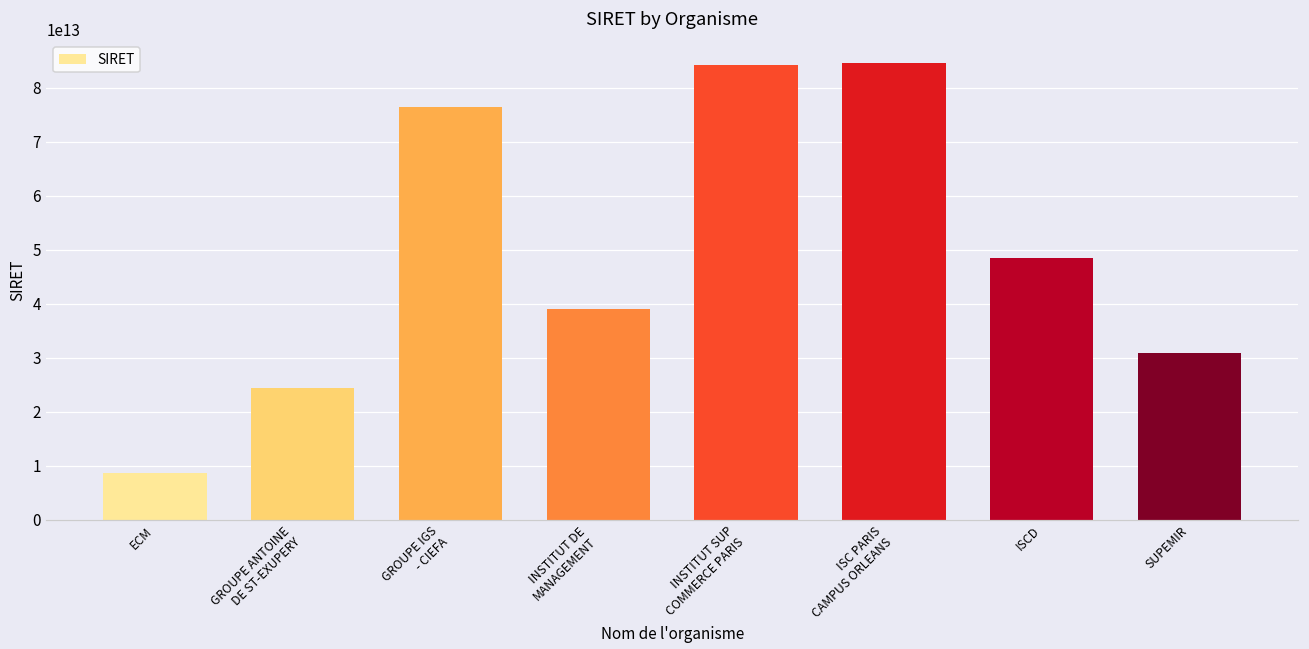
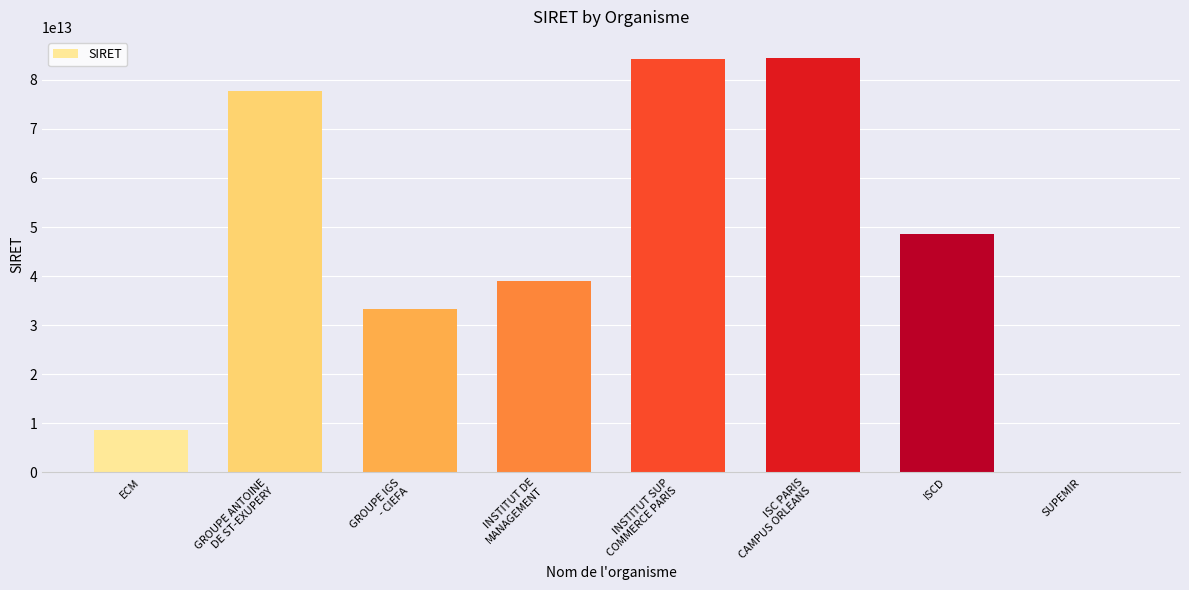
  {
    "ECM": 9000000000000,
-   "GROUPE ANTOINE DE ST-EXUPERY": 24000000000000,
-   "GROUPE IGS - CIEFA": 76000000000000,
+   "GROUPE ANTOINE DE ST-EXUPERY": 78000000000000,
+   "GROUPE IGS - CIEFA": 33000000000000,
    "INSTITUT DE MANAGEMENT": 39000000000000,
    "INSTITUT SUP COMMERCE PARIS": 84000000000000,
    "ISC PARIS CAMPUS ORLEANS": 85000000000000,
    "ISCD": 48000000000000,
-   "SUPEMIR": 31000000000000
+   "SUPEMIR": 0
  }
